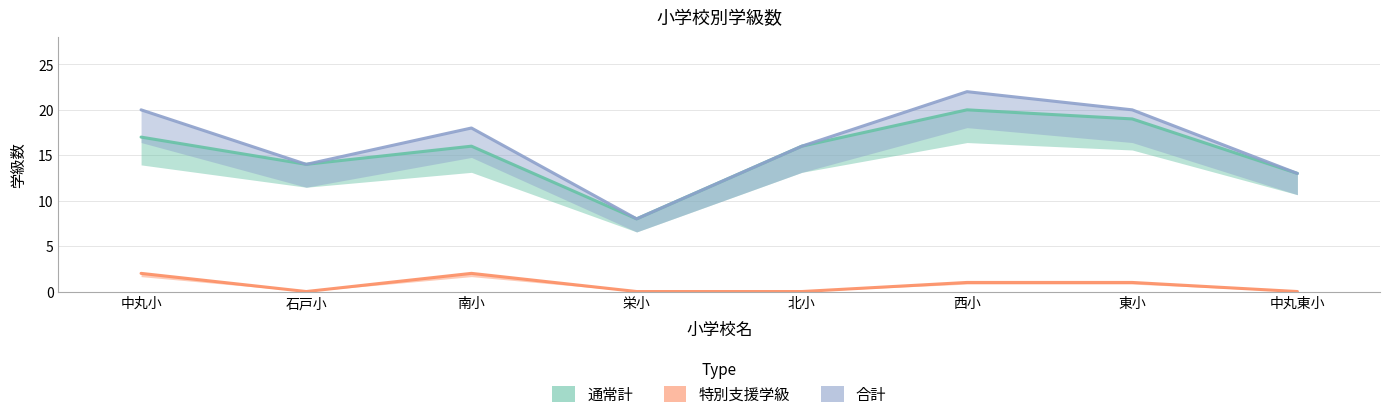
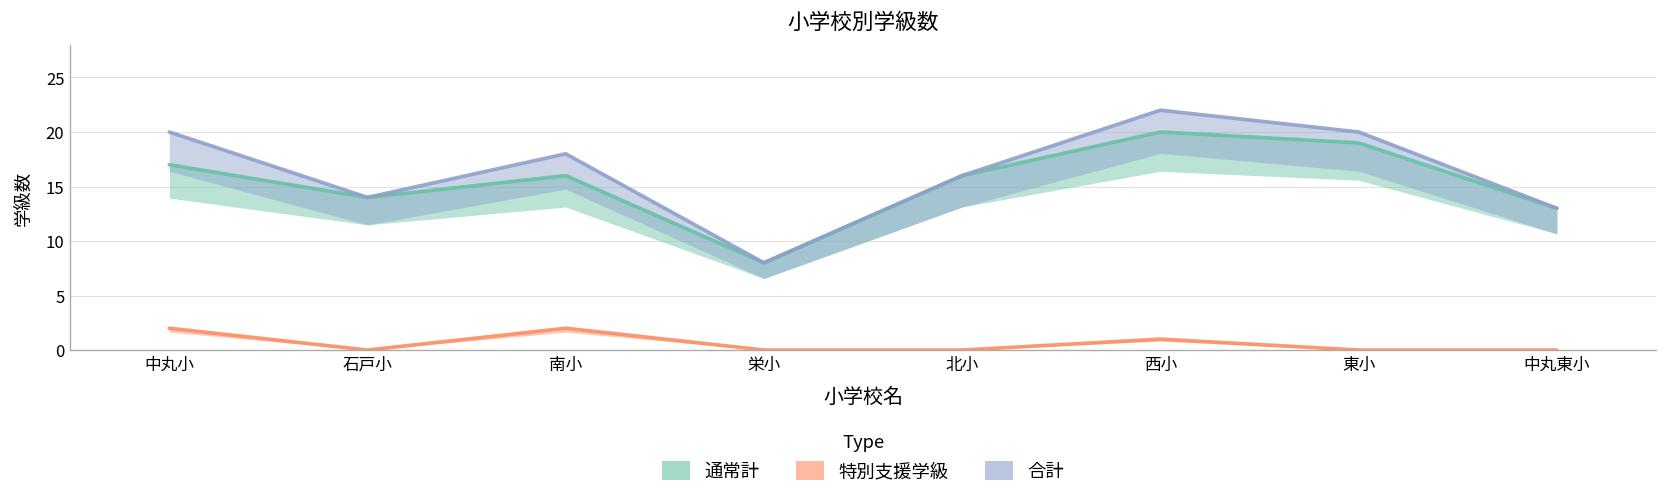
  {
    "特別支援学級": {
      "中丸小": 2,
      "石戸小": 0,
      "南小": 2,
      "栄小": 0,
      "北小": 0,
      "西小": 1,
-     "東小": 1,
+     "東小": 0,
      "中丸東小": 0
    }
  }
